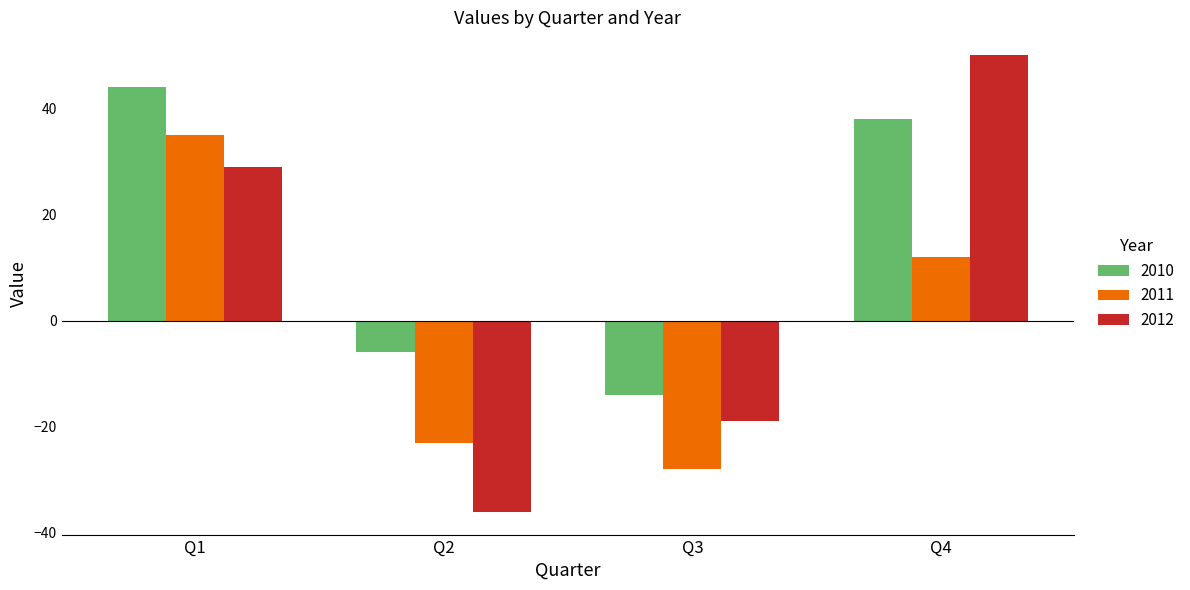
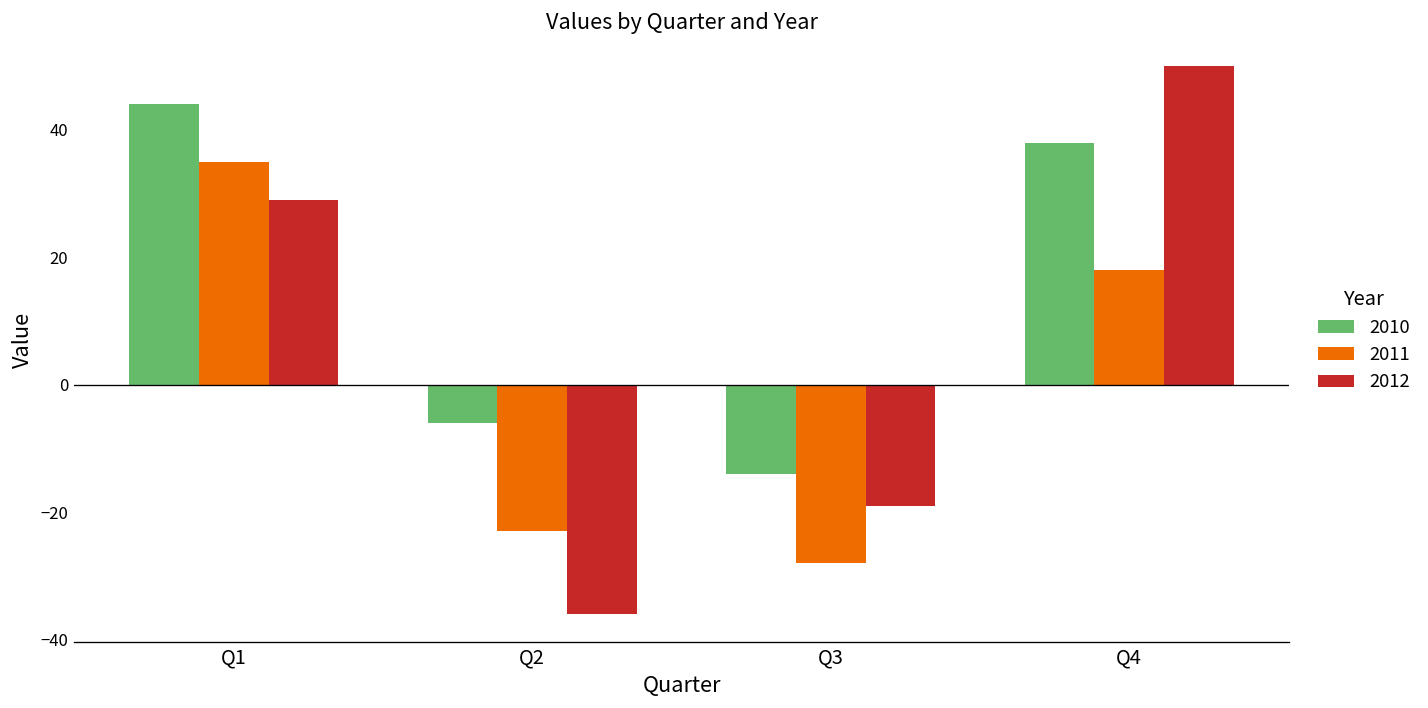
  {
    "2010": {
      "Q1": 44,
      "Q2": -6,
      "Q3": -14,
      "Q4": 38
    },
    "2011": {
      "Q1": 35,
      "Q2": -23,
      "Q3": -28,
-     "Q4": 12
+     "Q4": 18
    },
    "2012": {
      "Q1": 29,
      "Q2": -36,
      "Q3": -19,
      "Q4": 50
    }
  }
